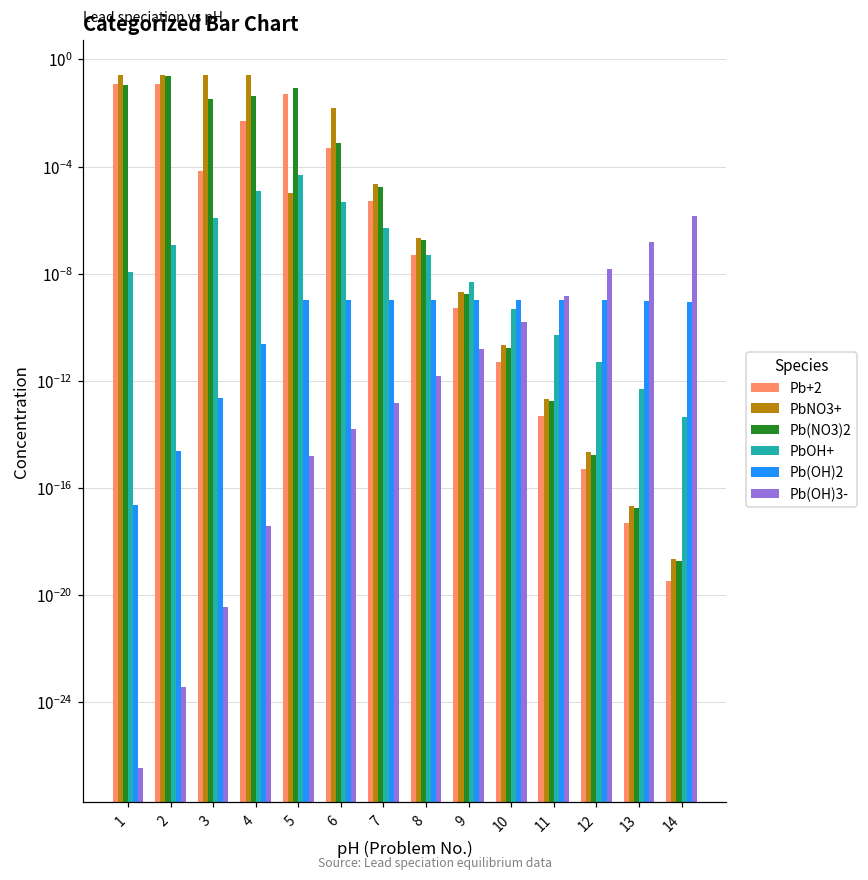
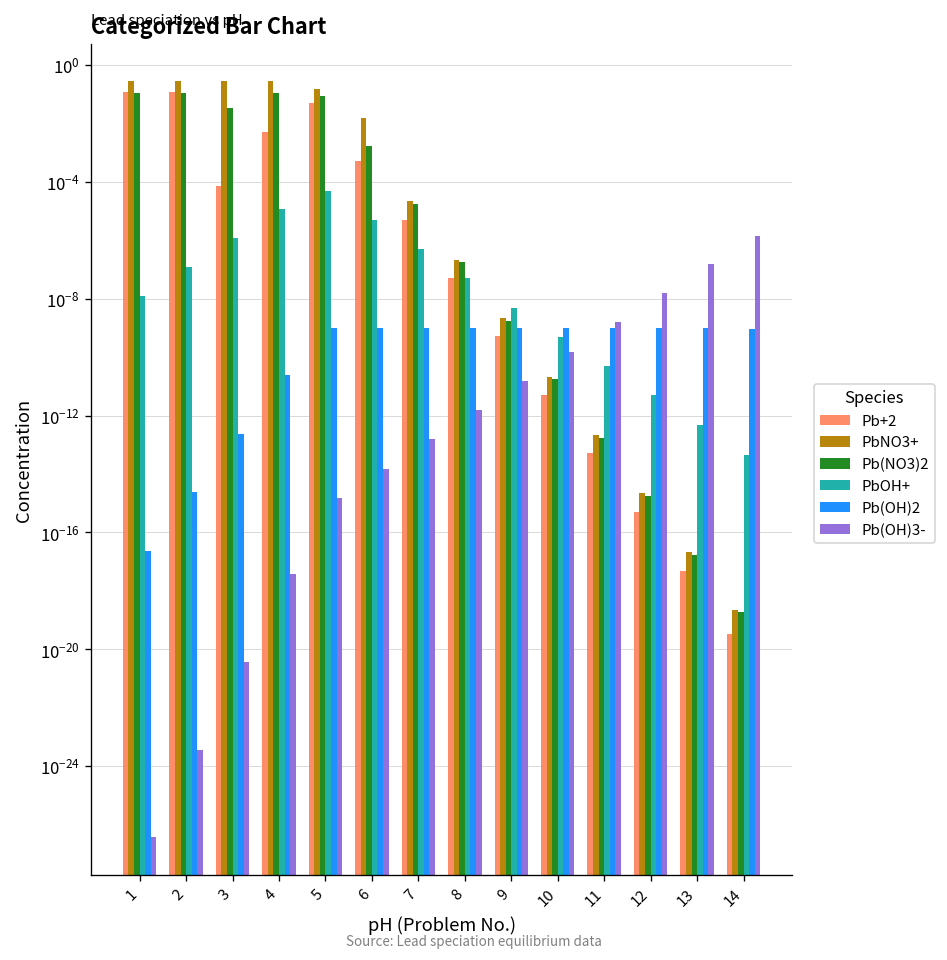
  {
    "Pb+2": {
      "1": 0.1,
      "2": 0.1,
      "3": 0.00007,
      "4": 0.005,
      "5": 0.05,
      "6": 0.0005,
      "7": 0.000005,
      "8": 0.00000005,
      "9": 0.0000000005,
      "10": 0.000000000005,
      "11": 0.000000000000,
      "12": 0.000000000000,
      "13": 0.000000000000,
      "14": 0.000000000000
    },
    "PbNO3+": {
      "1": 0.3,
      "2": 0.3,
      "3": 0.3,
      "4": 0.3,
-     "5": 0.00001,
+     "5": 0.1,
      "6": 0.02,
      "7": 0.00002,
      "8": 0.0000002,
      "9": 0.000000002,
      "10": 0.00000000002,
      "11": 0.000000000000,
      "12": 0.000000000000,
      "13": 0.000000000000,
      "14": 0.000000000000
    },
    "Pb(NO3)2": {
      "1": 0.1,
-     "2": 0.2,
+     "2": 0.1,
      "3": 0.03,
-     "4": 0.04,
+     "4": 0.1,
      "5": 0.08,
-     "6": 0.0008,
+     "6": 0.002,
      "7": 0.00002,
      "8": 0.0000002,
      "9": 0.000000002,
      "10": 0.00000000002,
      "11": 0.000000000000,
      "12": 0.000000000000,
      "13": 0.000000000000,
      "14": 0.000000000000
    },
    "PbOH+": {
      "1": 0.00000001,
      "2": 0.0000001,
      "3": 0.000001,
      "4": 0.00001,
      "5": 0.00005,
      "6": 0.000005,
      "7": 0.0000005,
      "8": 0.00000005,
      "9": 0.000000005,
      "10": 0.0000000005,
      "11": 0.00000000005,
      "12": 0.000000000005,
      "13": 0.000000000000,
      "14": 0.000000000000
    },
    "Pb(OH)2": {
      "1": 0.000000000000,
      "2": 0.000000000000,
      "3": 0.000000000000,
      "4": 0.00000000002,
      "5": 0.0000000010,
      "6": 0.0000000010,
      "7": 0.0000000010,
      "8": 0.0000000010,
      "9": 0.0000000010,
      "10": 0.0000000010,
      "11": 0.0000000010,
      "12": 0.0000000010,
      "13": 0.0000000010,
      "14": 0.0000000009
    },
    "Pb(OH)3-": {
      "1": 0.000000000000,
      "2": 0.000000000000,
      "3": 0.000000000000,
      "4": 0.000000000000,
      "5": 0.000000000000,
      "6": 0.000000000000,
      "7": 0.000000000000,
      "8": 0.000000000002,
      "9": 0.00000000002,
      "10": 0.0000000002,
      "11": 0.000000002,
      "12": 0.00000002,
      "13": 0.0000002,
      "14": 0.000001
    }
  }
